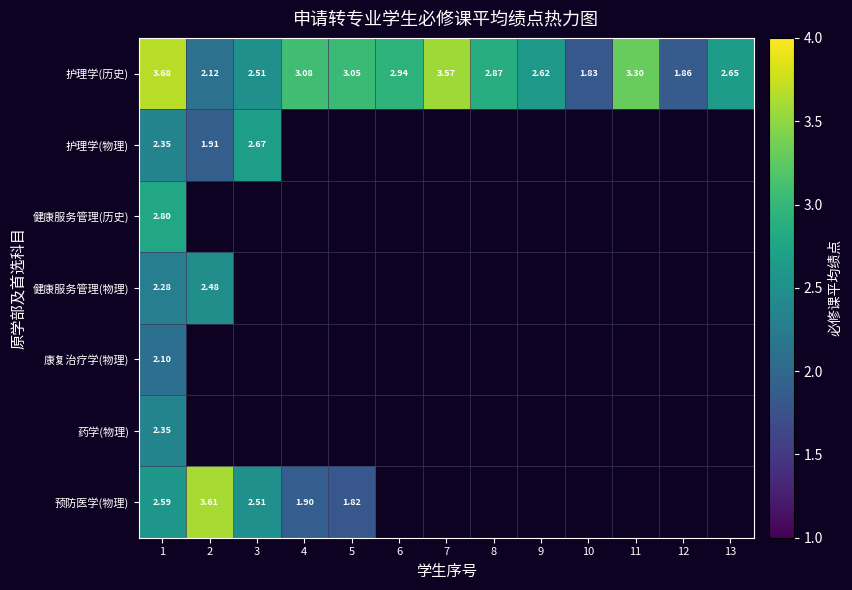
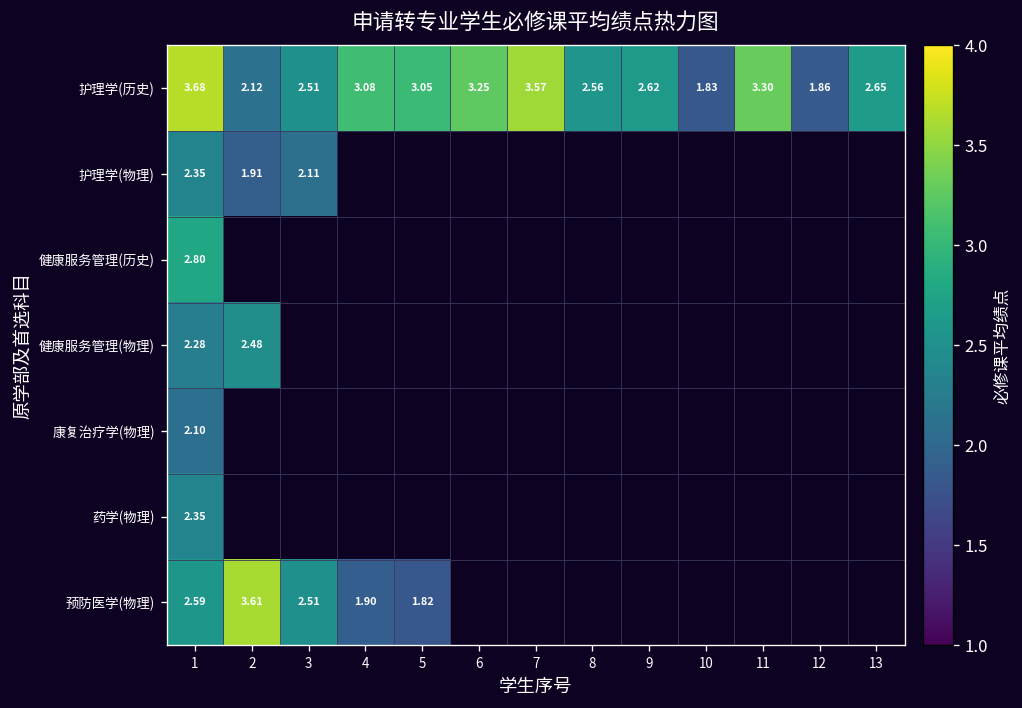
  {
    "护理学(历史)": {
      "1": 3.68,
      "2": 2.12,
      "3": 2.51,
      "4": 3.08,
      "5": 3.05,
-     "6": 2.94,
+     "6": 3.25,
      "7": 3.57,
-     "8": 2.87,
+     "8": 2.56,
      "9": 2.62,
      "10": 1.83,
      "11": 3.30,
      "12": 1.86,
      "13": 2.65
    },
    "护理学(物理)": {
      "1": 2.35,
      "2": 1.91,
-     "3": 2.67
+     "3": 2.11
    },
    "健康服务管理(历史)": {
      "1": 2.80
    },
    "健康服务管理(物理)": {
      "1": 2.28,
      "2": 2.48
    },
    "康复治疗学(物理)": {
      "1": 2.10
    },
    "药学(物理)": {
      "1": 2.35
    },
    "预防医学(物理)": {
      "1": 2.59,
      "2": 3.61,
      "3": 2.51,
      "4": 1.90,
      "5": 1.82
    }
  }
